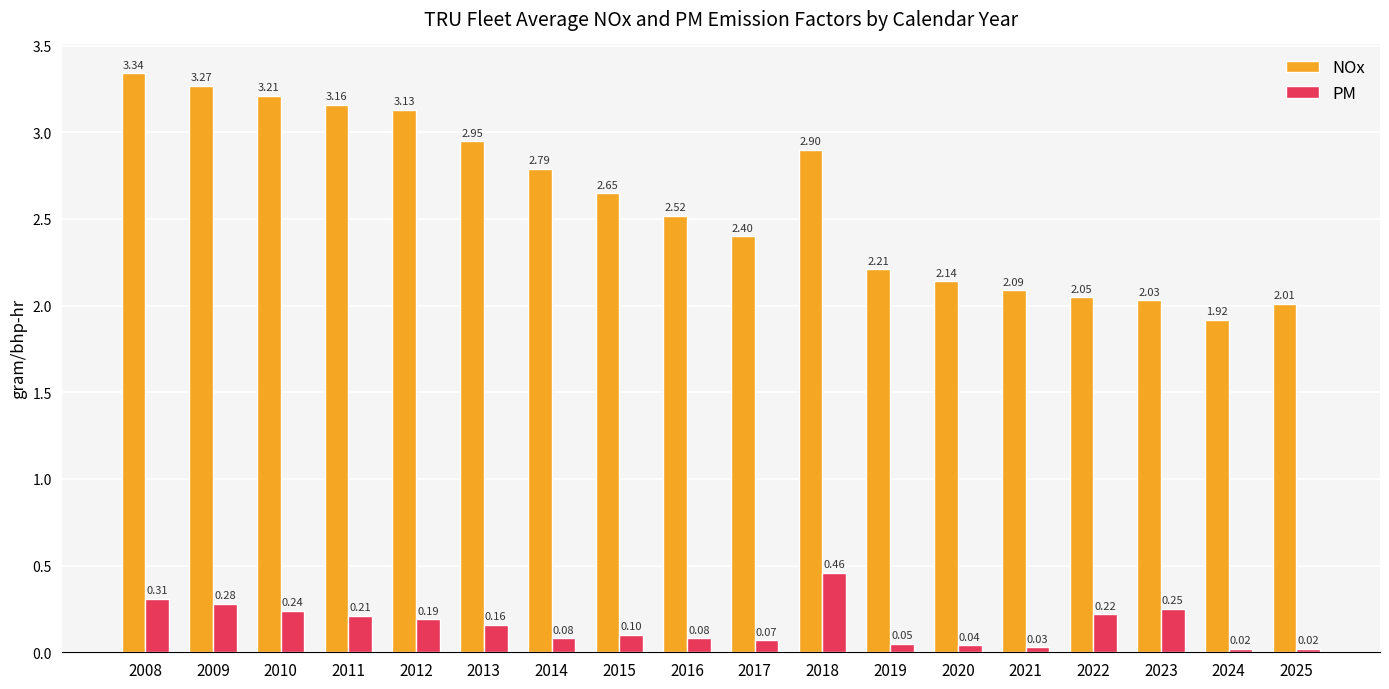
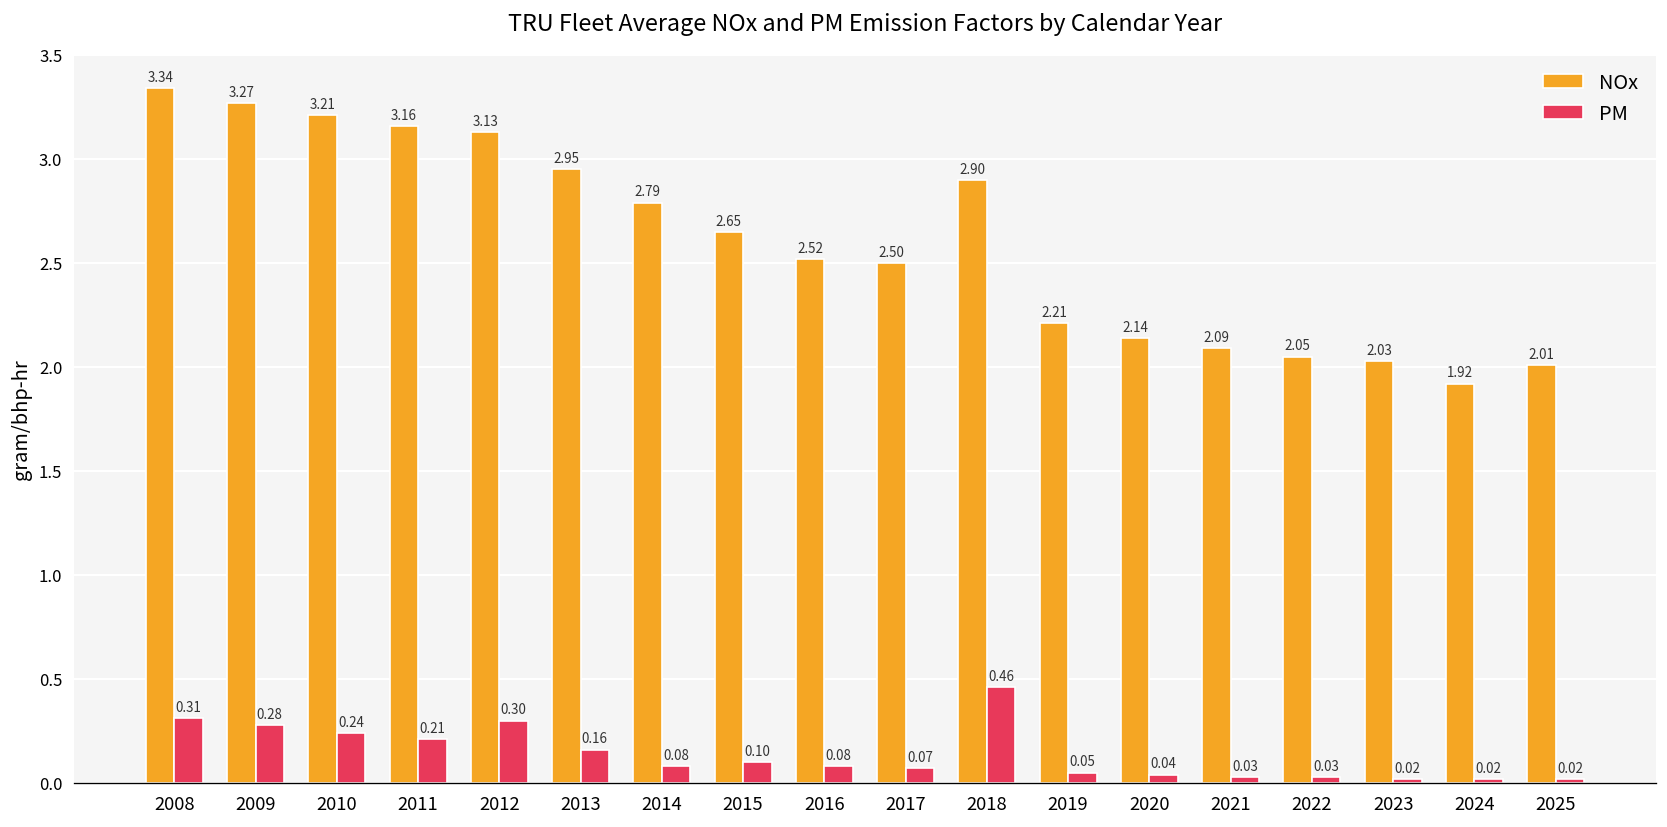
  {
    "NOx": {
      "2008": 3.34,
      "2009": 3.27,
      "2010": 3.21,
      "2011": 3.16,
      "2012": 3.13,
      "2013": 2.95,
      "2014": 2.79,
      "2015": 2.65,
      "2016": 2.52,
-     "2017": 2.40,
+     "2017": 2.50,
      "2018": 2.90,
      "2019": 2.21,
      "2020": 2.14,
      "2021": 2.09,
      "2022": 2.05,
      "2023": 2.03,
      "2024": 1.92,
      "2025": 2.01
    },
    "PM": {
      "2008": 0.31,
      "2009": 0.28,
      "2010": 0.24,
      "2011": 0.21,
-     "2012": 0.19,
+     "2012": 0.30,
      "2013": 0.16,
      "2014": 0.08,
      "2015": 0.10,
      "2016": 0.08,
      "2017": 0.07,
      "2018": 0.46,
      "2019": 0.05,
      "2020": 0.04,
      "2021": 0.03,
-     "2022": 0.22,
-     "2023": 0.25,
+     "2022": 0.03,
+     "2023": 0.02,
      "2024": 0.02,
      "2025": 0.02
    }
  }
